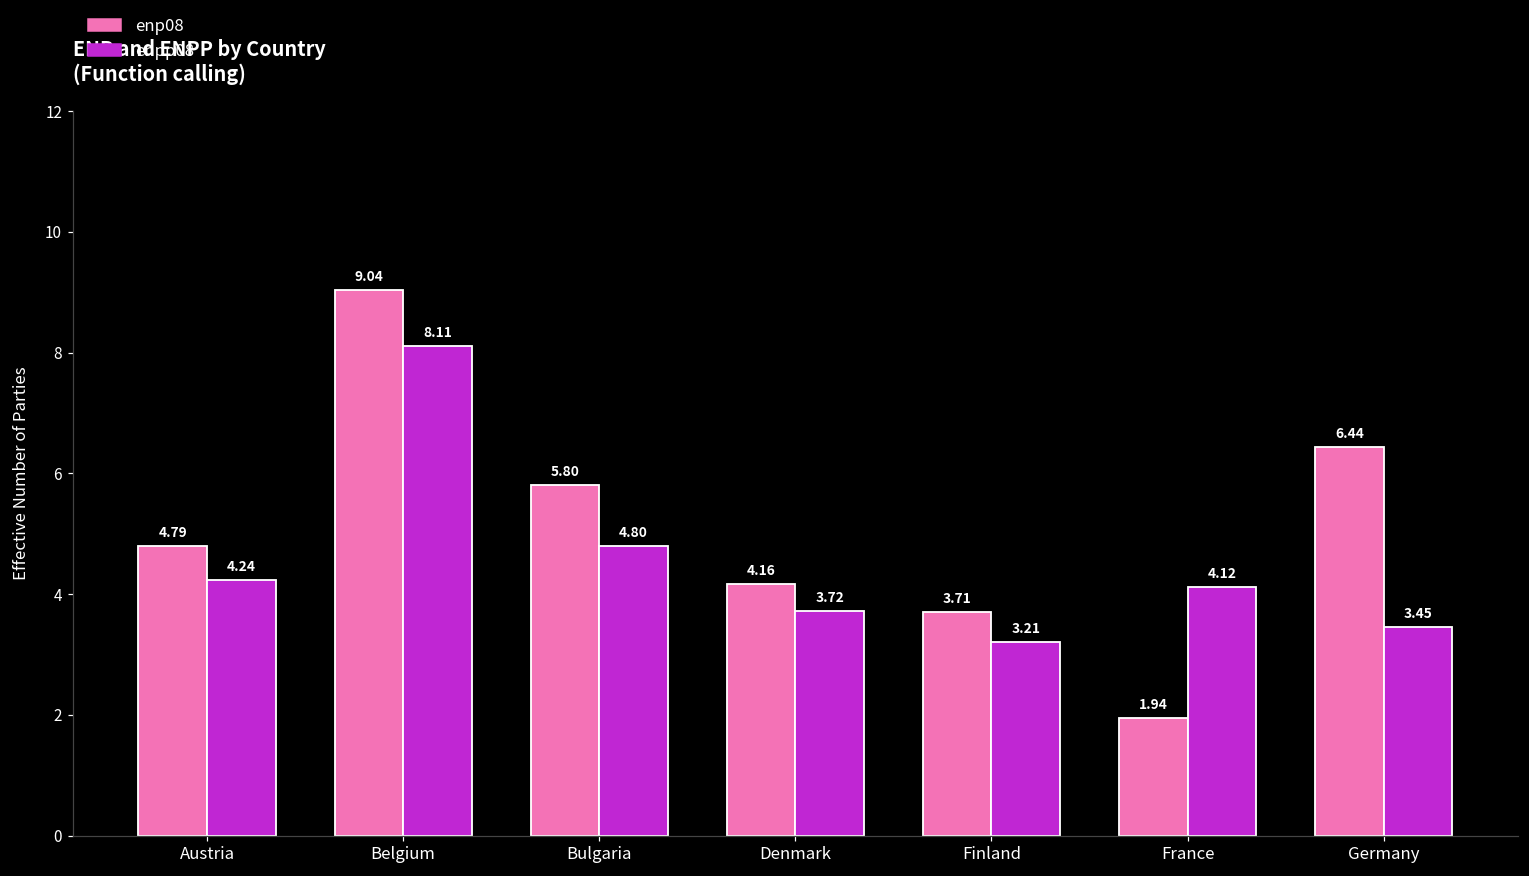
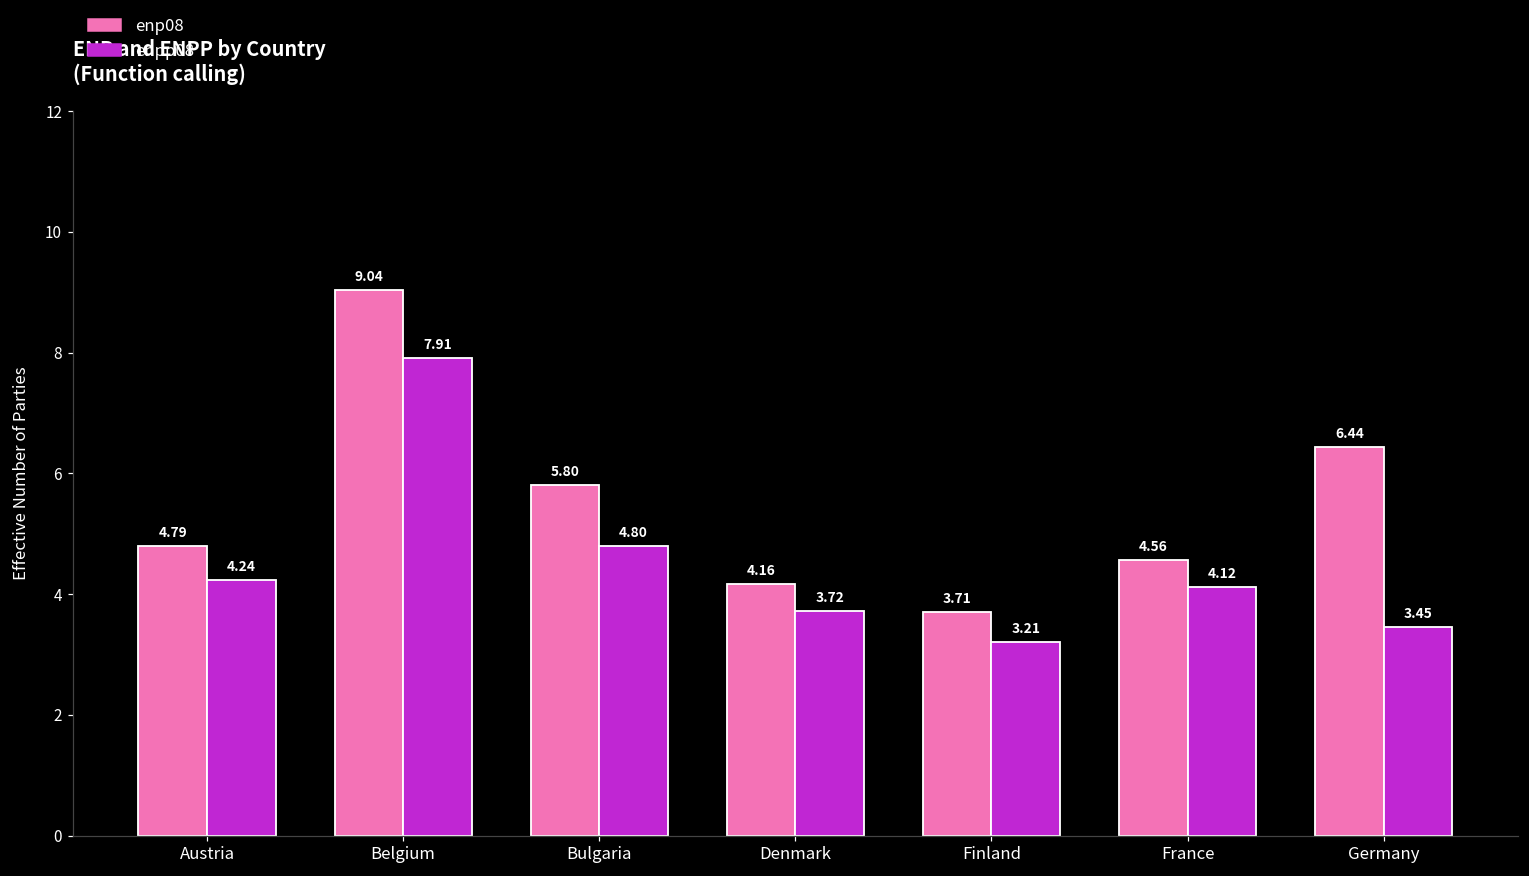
  {
    "enp08": {
      "Austria": 4.79,
      "Belgium": 9.04,
      "Bulgaria": 5.80,
      "Denmark": 4.16,
      "Finland": 3.71,
-     "France": 1.94,
+     "France": 4.56,
      "Germany": 6.44
    },
    "enpp08": {
      "Austria": 4.24,
-     "Belgium": 8.11,
+     "Belgium": 7.91,
      "Bulgaria": 4.80,
      "Denmark": 3.72,
      "Finland": 3.21,
      "France": 4.12,
      "Germany": 3.45
    }
  }
